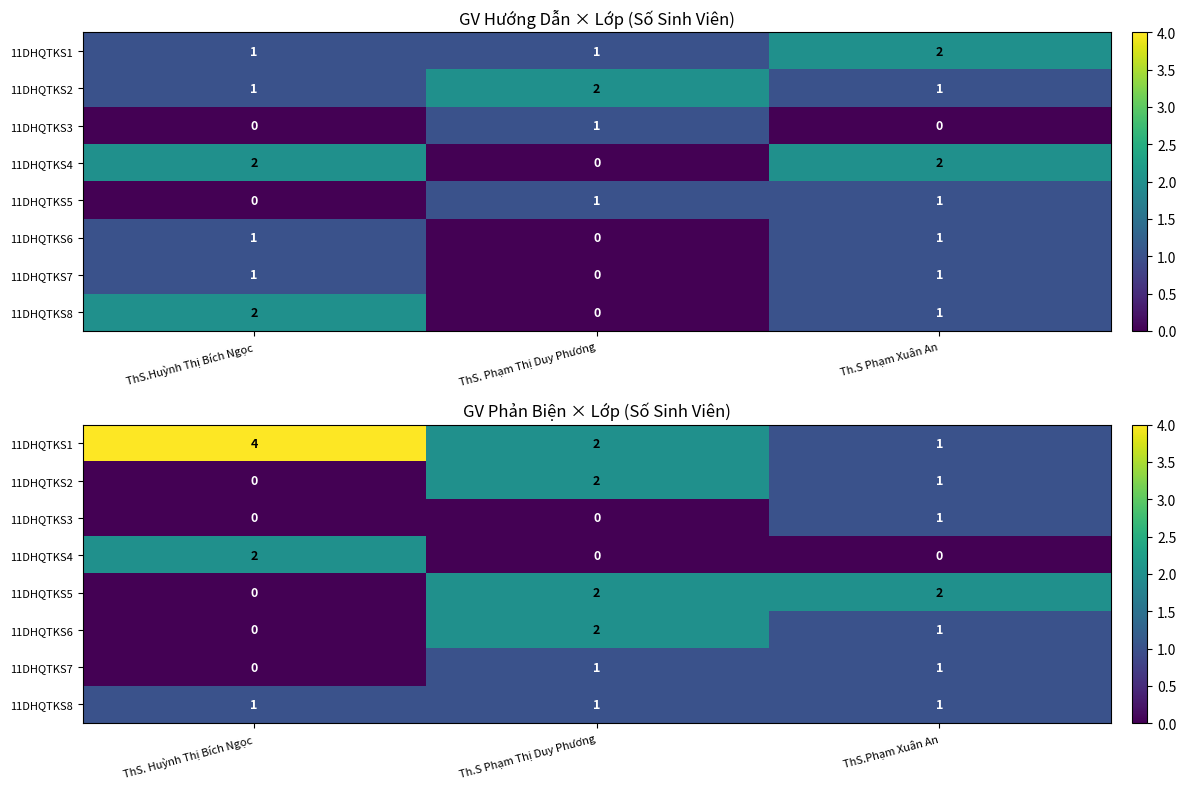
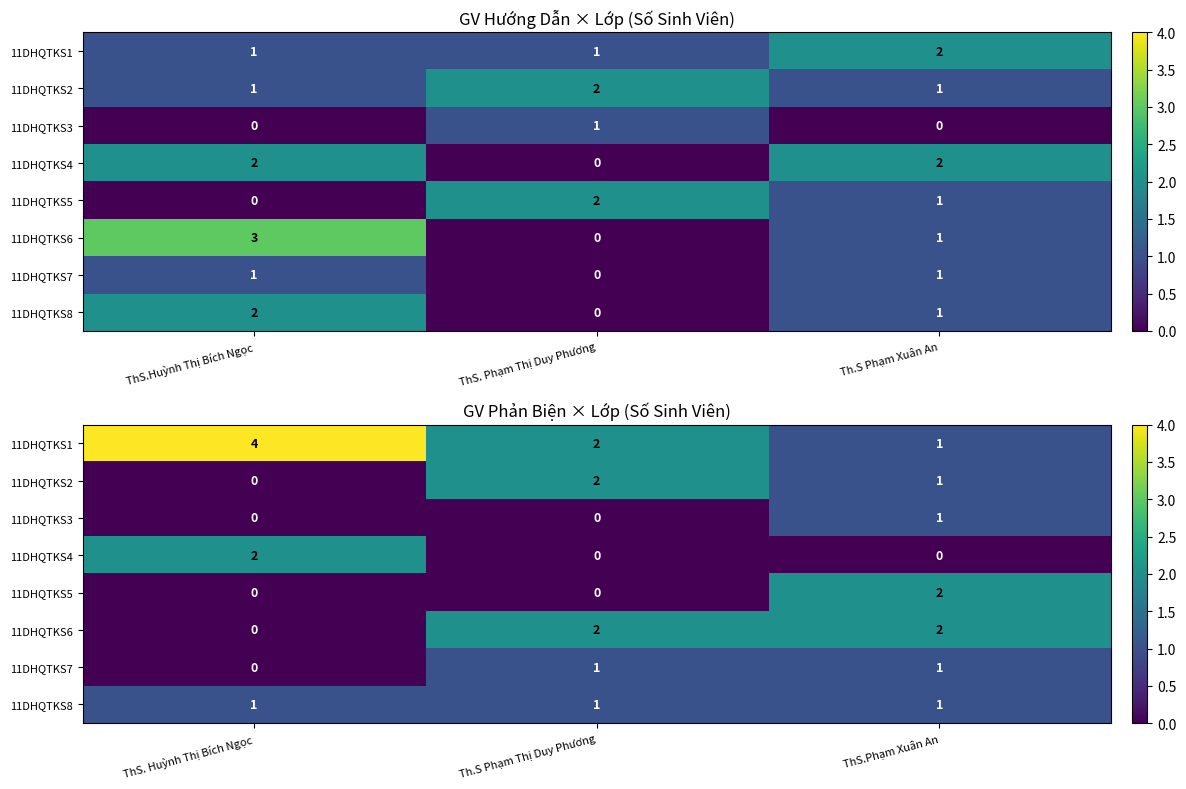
  {
    "GV Hướng Dẫn × Lớp (Số Sinh Viên)": {
      "11DHQTKS1": {
        "ThS.Huỳnh Thị Bích Ngọc": 1,
        "ThS. Phạm Thị Duy Phương": 1,
        "Th.S Phạm Xuân An": 2
      },
      "11DHQTKS2": {
        "ThS.Huỳnh Thị Bích Ngọc": 1,
        "ThS. Phạm Thị Duy Phương": 2,
        "Th.S Phạm Xuân An": 1
      },
      "11DHQTKS3": {
        "ThS.Huỳnh Thị Bích Ngọc": 0,
        "ThS. Phạm Thị Duy Phương": 1,
        "Th.S Phạm Xuân An": 0
      },
      "11DHQTKS4": {
        "ThS.Huỳnh Thị Bích Ngọc": 2,
        "ThS. Phạm Thị Duy Phương": 0,
        "Th.S Phạm Xuân An": 2
      },
      "11DHQTKS5": {
        "ThS.Huỳnh Thị Bích Ngọc": 0,
-       "ThS. Phạm Thị Duy Phương": 1,
+       "ThS. Phạm Thị Duy Phương": 2,
        "Th.S Phạm Xuân An": 1
      },
      "11DHQTKS6": {
-       "ThS.Huỳnh Thị Bích Ngọc": 1,
+       "ThS.Huỳnh Thị Bích Ngọc": 3,
        "ThS. Phạm Thị Duy Phương": 0,
        "Th.S Phạm Xuân An": 1
      },
      "11DHQTKS7": {
        "ThS.Huỳnh Thị Bích Ngọc": 1,
        "ThS. Phạm Thị Duy Phương": 0,
        "Th.S Phạm Xuân An": 1
      },
      "11DHQTKS8": {
        "ThS.Huỳnh Thị Bích Ngọc": 2,
        "ThS. Phạm Thị Duy Phương": 0,
        "Th.S Phạm Xuân An": 1
      }
    },
    "GV Phản Biện × Lớp (Số Sinh Viên)": {
      "11DHQTKS1": {
        "ThS. Huỳnh Thị Bích Ngọc": 4,
        "Th.S Phạm Thị Duy Phương": 2,
        "ThS.Phạm Xuân An": 1
      },
      "11DHQTKS2": {
        "ThS. Huỳnh Thị Bích Ngọc": 0,
        "Th.S Phạm Thị Duy Phương": 2,
        "ThS.Phạm Xuân An": 1
      },
      "11DHQTKS3": {
        "ThS. Huỳnh Thị Bích Ngọc": 0,
        "Th.S Phạm Thị Duy Phương": 0,
        "ThS.Phạm Xuân An": 1
      },
      "11DHQTKS4": {
        "ThS. Huỳnh Thị Bích Ngọc": 2,
        "Th.S Phạm Thị Duy Phương": 0,
        "ThS.Phạm Xuân An": 0
      },
      "11DHQTKS5": {
        "ThS. Huỳnh Thị Bích Ngọc": 0,
-       "Th.S Phạm Thị Duy Phương": 2,
+       "Th.S Phạm Thị Duy Phương": 0,
        "ThS.Phạm Xuân An": 2
      },
      "11DHQTKS6": {
        "ThS. Huỳnh Thị Bích Ngọc": 0,
        "Th.S Phạm Thị Duy Phương": 2,
-       "ThS.Phạm Xuân An": 1
+       "ThS.Phạm Xuân An": 2
      },
      "11DHQTKS7": {
        "ThS. Huỳnh Thị Bích Ngọc": 0,
        "Th.S Phạm Thị Duy Phương": 1,
        "ThS.Phạm Xuân An": 1
      },
      "11DHQTKS8": {
        "ThS. Huỳnh Thị Bích Ngọc": 1,
        "Th.S Phạm Thị Duy Phương": 1,
        "ThS.Phạm Xuân An": 1
      }
    }
  }
